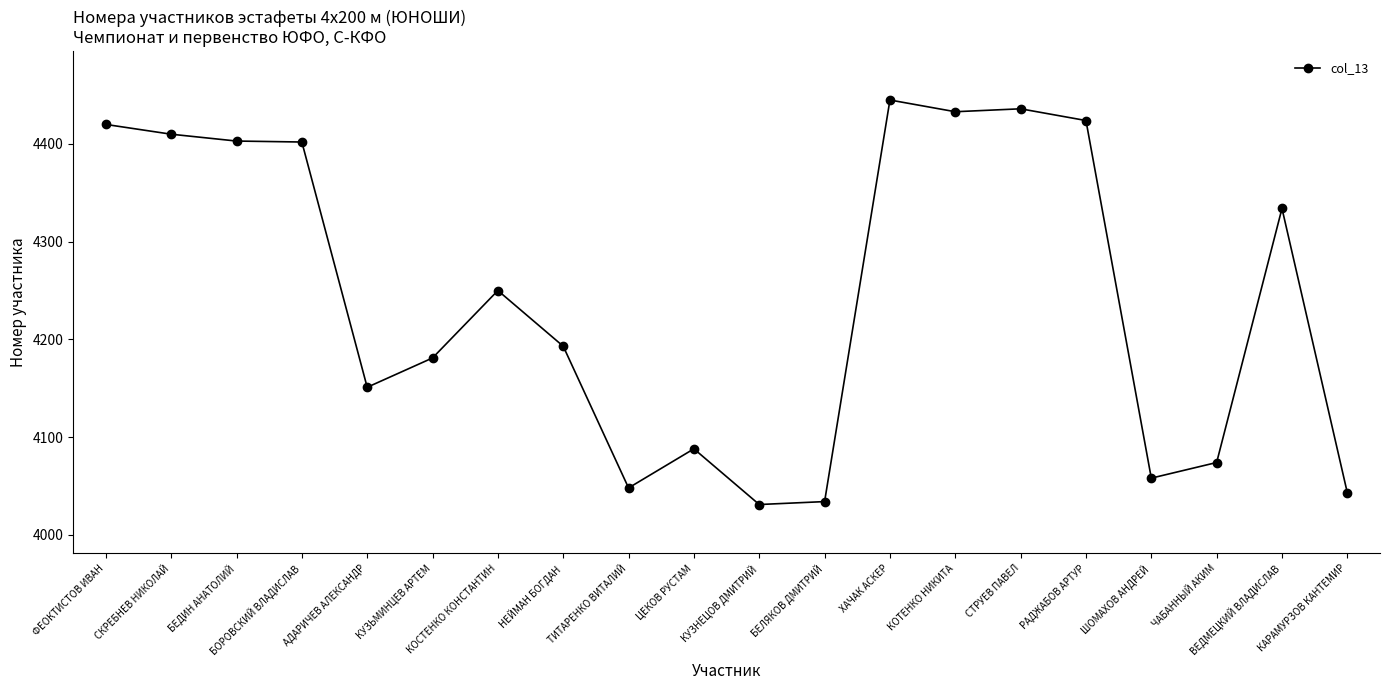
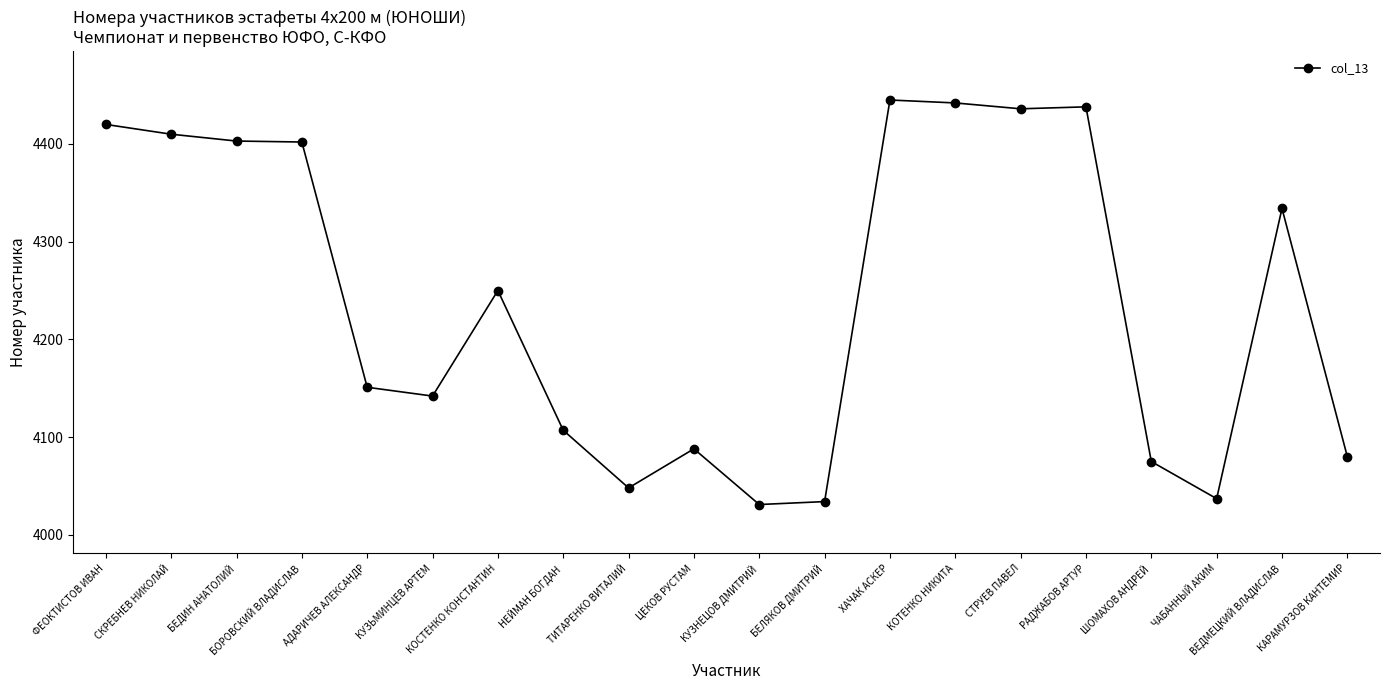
  {
    "ФЕОКТИСТОВ ИВАН": 4420,
    "СКРЕБНЕВ НИКОЛАЙ": 4410,
    "БЕДИН АНАТОЛИЙ": 4400,
    "БОРОВСКИЙ ВЛАДИСЛАВ": 4400,
    "АДАРИЧЕВ АЛЕКСАНДР": 4150,
-   "КУЗЬМИНЦЕВ АРТЕМ": 4180,
+   "КУЗЬМИНЦЕВ АРТЕМ": 4140,
    "КОСТЕНКО КОНСТАНТИН": 4250,
-   "НЕЙМАН БОГДАН": 4190,
+   "НЕЙМАН БОГДАН": 4110,
    "ТИТАРЕНКО ВИТАЛИЙ": 4050,
    "ЦЕКОВ РУСТАМ": 4090,
    "КУЗНЕЦОВ ДМИТРИЙ": 4030,
    "БЕЛЯКОВ ДМИТРИЙ": 4030,
    "ХАЧАК АСКЕР": 4450,
-   "КОТЕНКО НИКИТА": 4430,
+   "КОТЕНКО НИКИТА": 4440,
    "СТРУЕВ ПАВЕЛ": 4440,
-   "РАДЖАБОВ АРТУР": 4420,
-   "ШОМАХОВ АНДРЕЙ": 4060,
-   "ЧАБАННЫЙ АКИМ": 4070,
+   "РАДЖАБОВ АРТУР": 4440,
+   "ШОМАХОВ АНДРЕЙ": 4080,
+   "ЧАБАННЫЙ АКИМ": 4040,
    "ВЕДМЕЦКИЙ ВЛАДИСЛАВ": 4330,
-   "КАРАМУРЗОВ КАНТЕМИР": 4040
+   "КАРАМУРЗОВ КАНТЕМИР": 4080
  }
